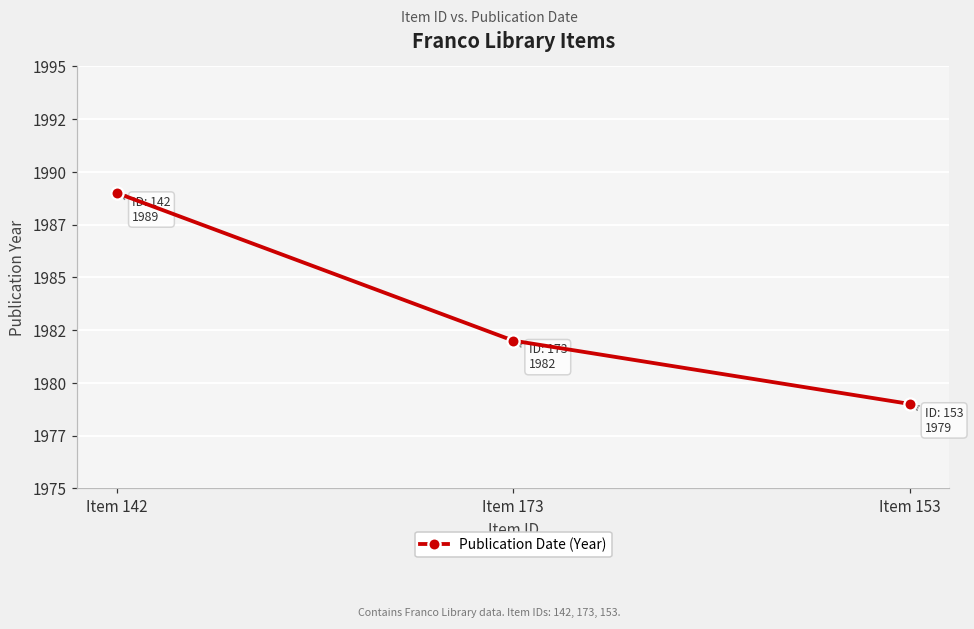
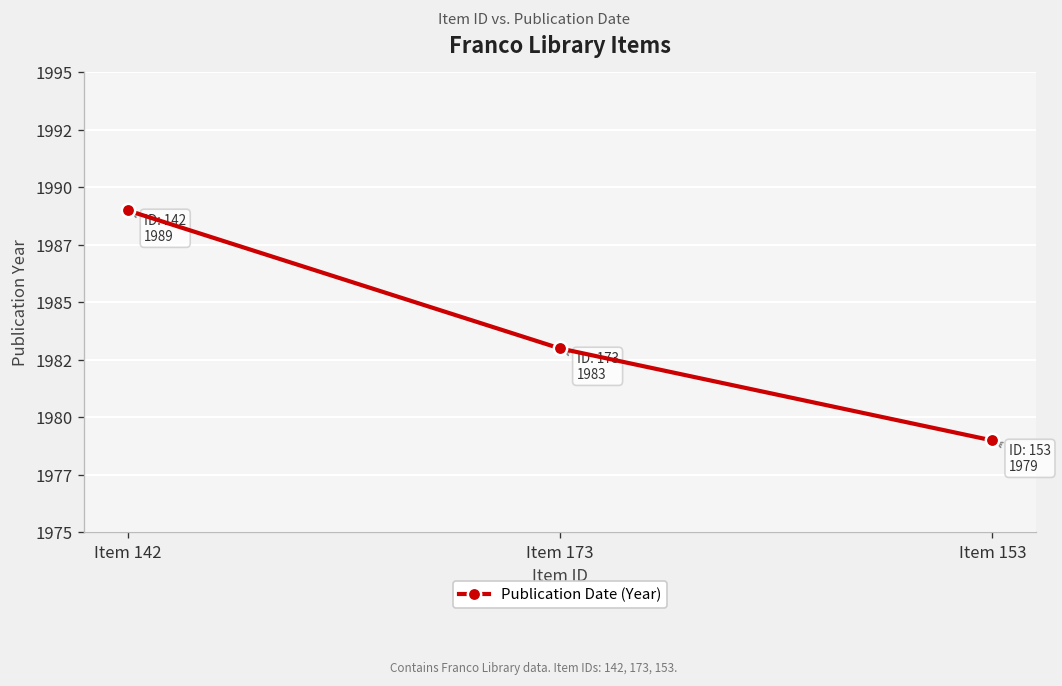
  {
-   "Item 173": 1982
+   "Item 173": 1983
  }
